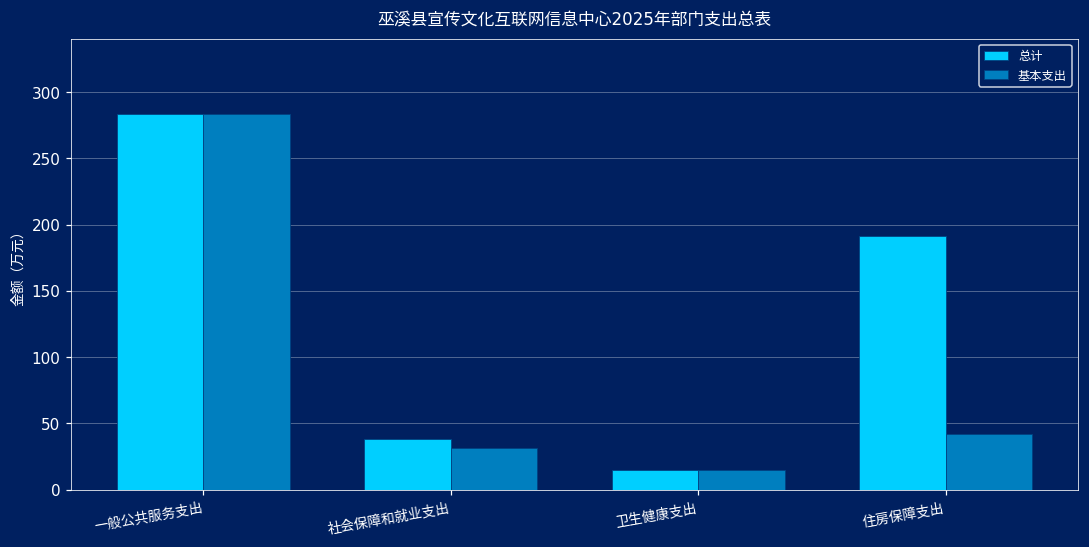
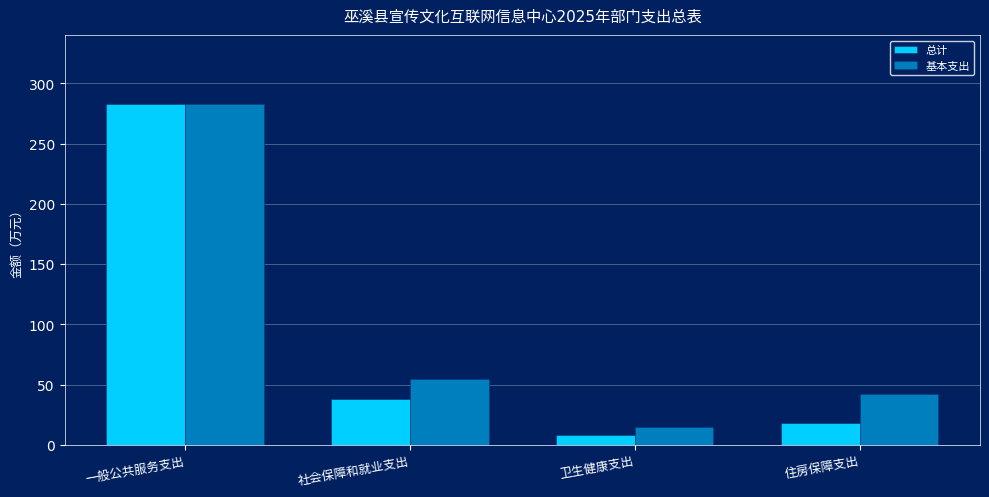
  {
    "总计": {
      "一般公共服务支出": 283,
      "社会保障和就业支出": 38,
-     "卫生健康支出": 15,
-     "住房保障支出": 192
+     "卫生健康支出": 8,
+     "住房保障支出": 18
    },
    "基本支出": {
      "一般公共服务支出": 283,
-     "社会保障和就业支出": 31,
+     "社会保障和就业支出": 55,
      "卫生健康支出": 15,
      "住房保障支出": 42
    }
  }
